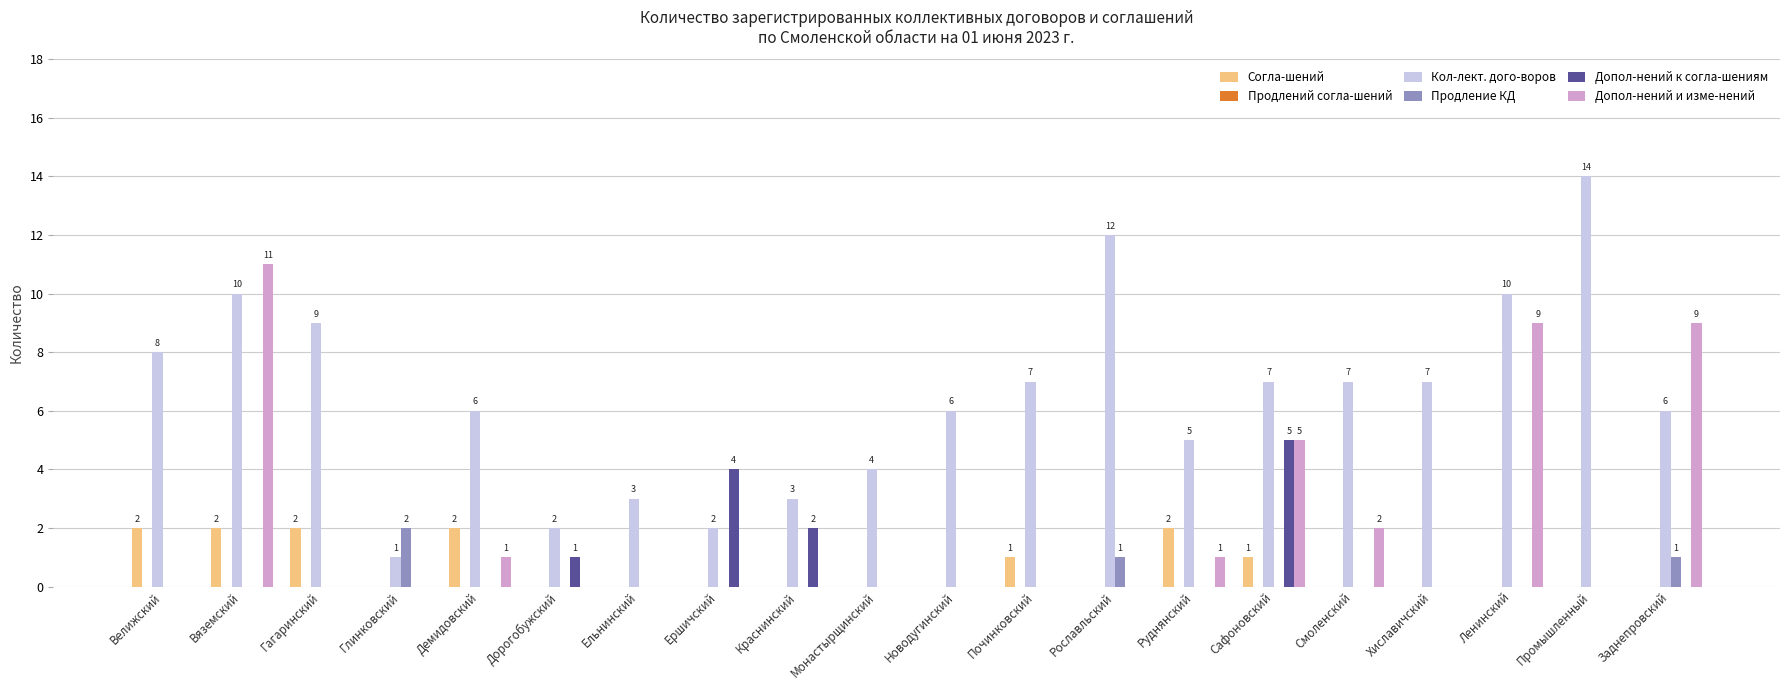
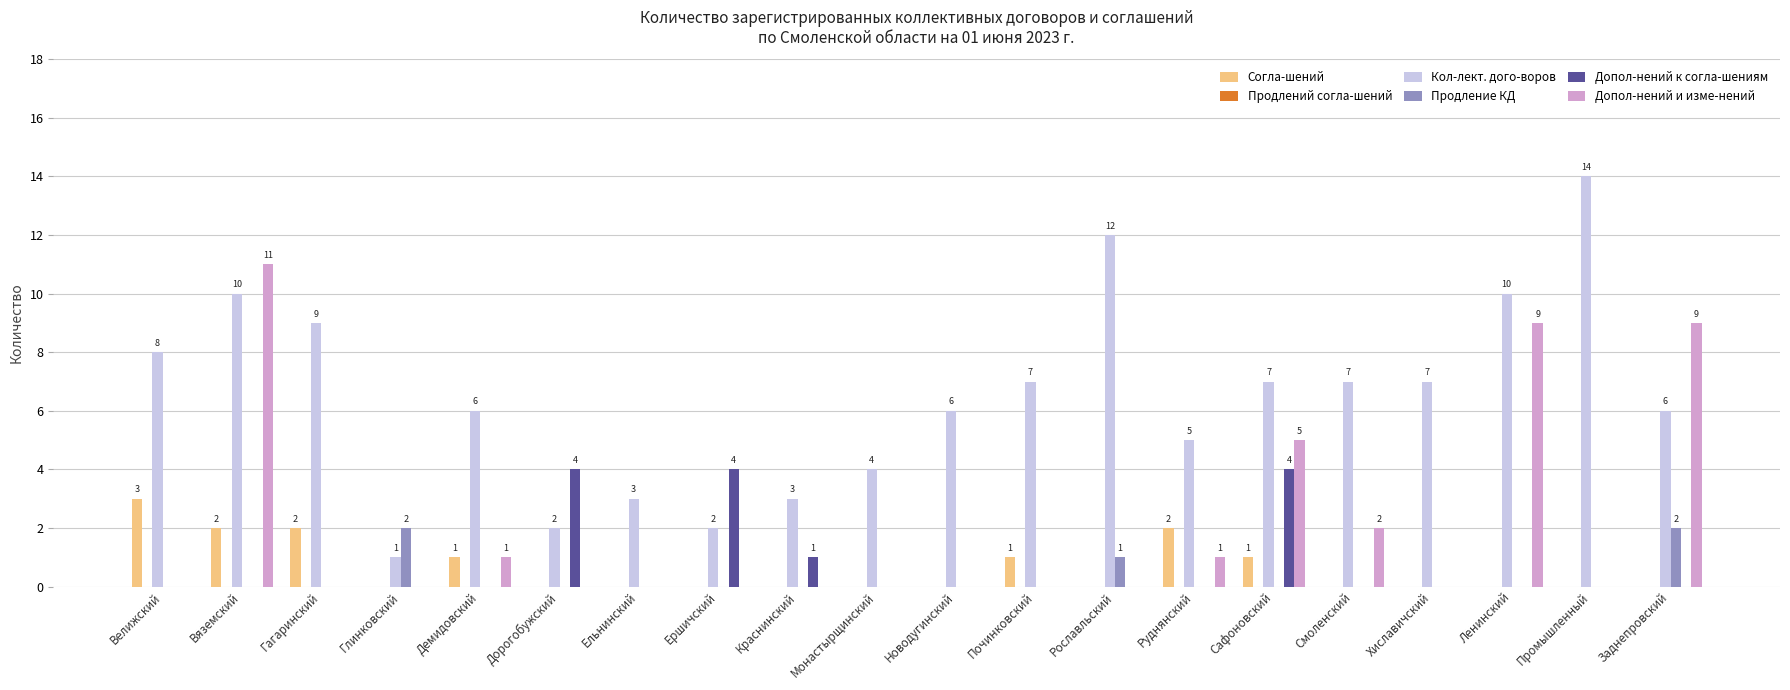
  {
    "Согла-шений": {
-     "Велижский": 2,
+     "Велижский": 3,
      "Вяземский": 2,
      "Гагаринский": 2,
-     "Демидовский": 2,
+     "Демидовский": 1,
      "Починковский": 1,
      "Руднянский": 2,
      "Сафоновский": 1
    },
    "Продлений согла-шений": {
      "Велижский": 0.0,
      "Вяземский": 0.0,
      "Гагаринский": 0.0,
      "Глинковский": 0.0,
      "Демидовский": 0.0,
      "Дорогобужский": 0.0,
      "Ельнинский": 0.0,
      "Ершичский": 0.0,
      "Краснинский": 0.0,
      "Монастырщинский": 0.0,
      "Новодугинский": 0.0,
      "Починковский": 0.0,
      "Рославльский": 0.0,
      "Руднянский": 0.0,
      "Сафоновский": 0.0,
      "Смоленский": 0.0,
      "Хиславичский": 0.0,
      "Ленинский": 0.0,
      "Промышленный": 0.0,
      "Заднепровский": 0.0
    },
    "Продление КД": {
      "Глинковский": 2,
      "Рославльский": 1,
-     "Заднепровский": 1
+     "Заднепровский": 2
    },
    "Допол-нений к согла-шениям": {
-     "Дорогобужский": 1,
+     "Дорогобужский": 4,
      "Ершичский": 4,
-     "Краснинский": 2,
-     "Сафоновский": 5
+     "Краснинский": 1,
+     "Сафоновский": 4
    }
  }
